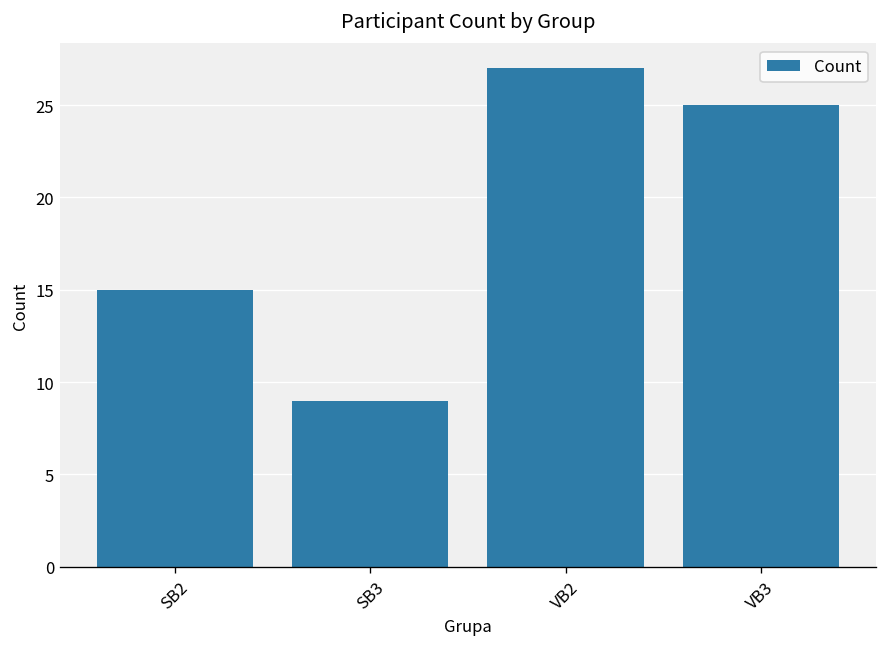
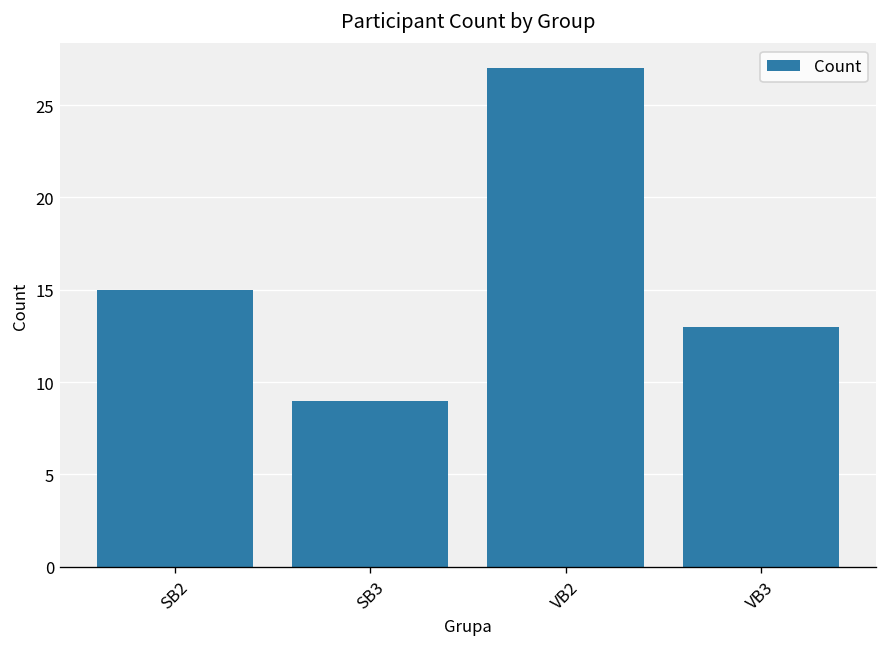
  {
    "SB2": 15,
    "SB3": 9,
    "VB2": 27,
-   "VB3": 25
+   "VB3": 13
  }
